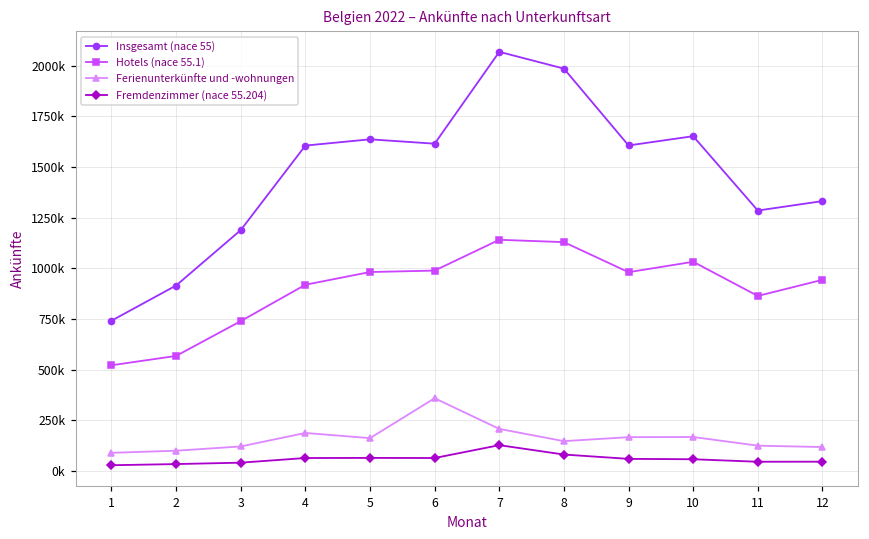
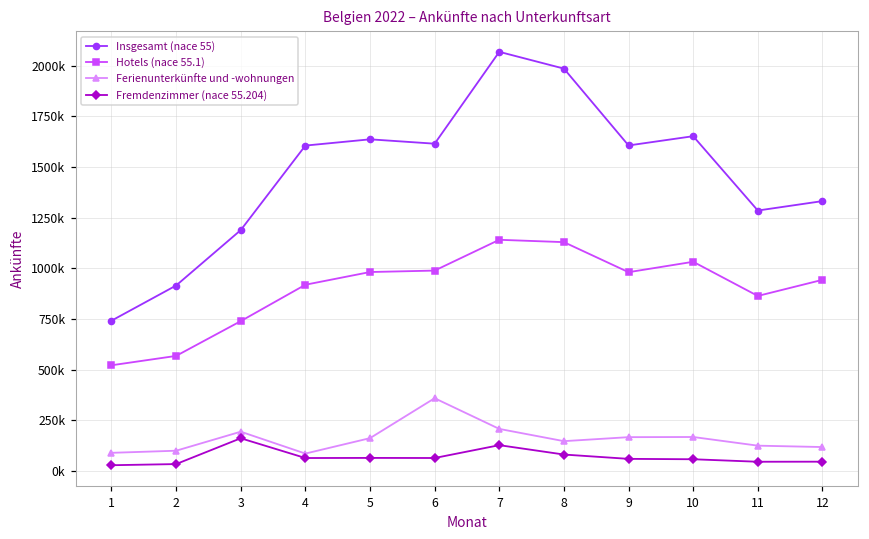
  {
    "Ferienunterkünfte und -wohnungen": {
      "1": 90000,
      "2": 100000,
-     "3": 120000,
-     "4": 190000,
+     "3": 190000,
+     "4": 90000,
      "5": 160000,
      "6": 360000,
      "7": 210000,
      "8": 150000,
      "9": 170000,
      "10": 170000,
      "11": 120000,
      "12": 120000
    },
    "Fremdenzimmer (nace 55.204)": {
      "1": 30000,
      "2": 30000,
-     "3": 40000,
+     "3": 160000,
      "4": 60000,
      "5": 60000,
      "6": 60000,
      "7": 130000,
      "8": 80000,
      "9": 60000,
      "10": 60000,
      "11": 50000,
      "12": 50000
    }
  }
